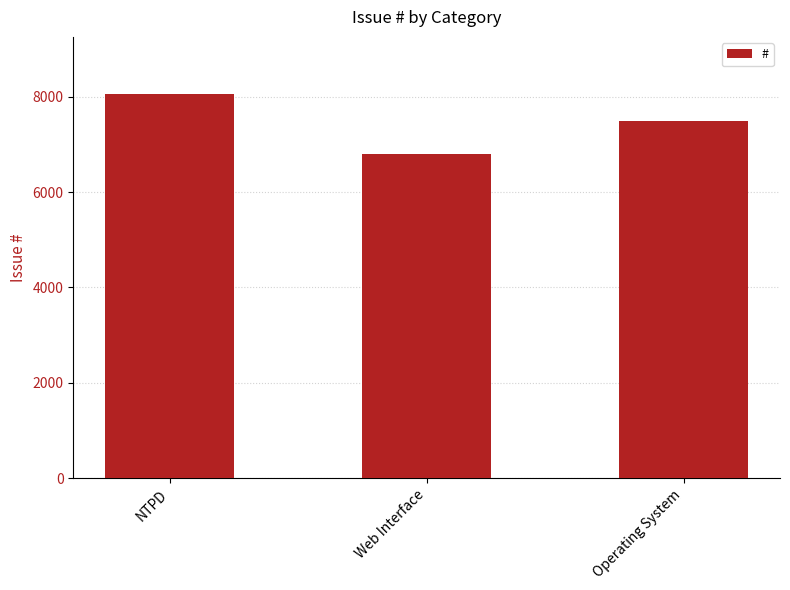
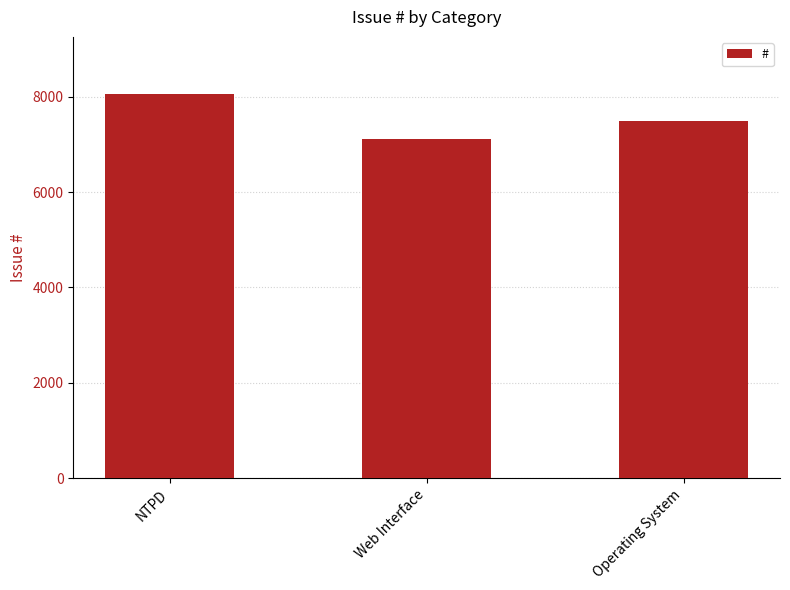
  {
    "NTPD": 8000,
-   "Web Interface": 6800,
+   "Web Interface": 7100,
    "Operating System": 7500
  }
